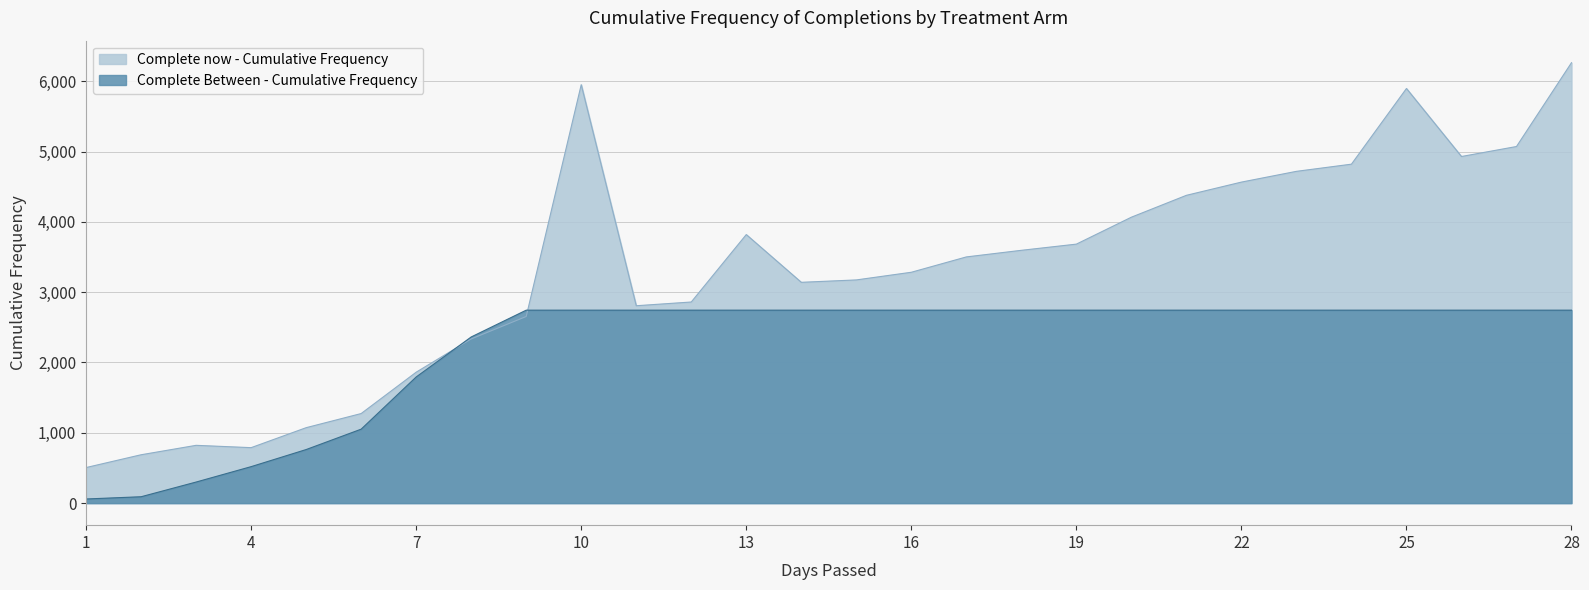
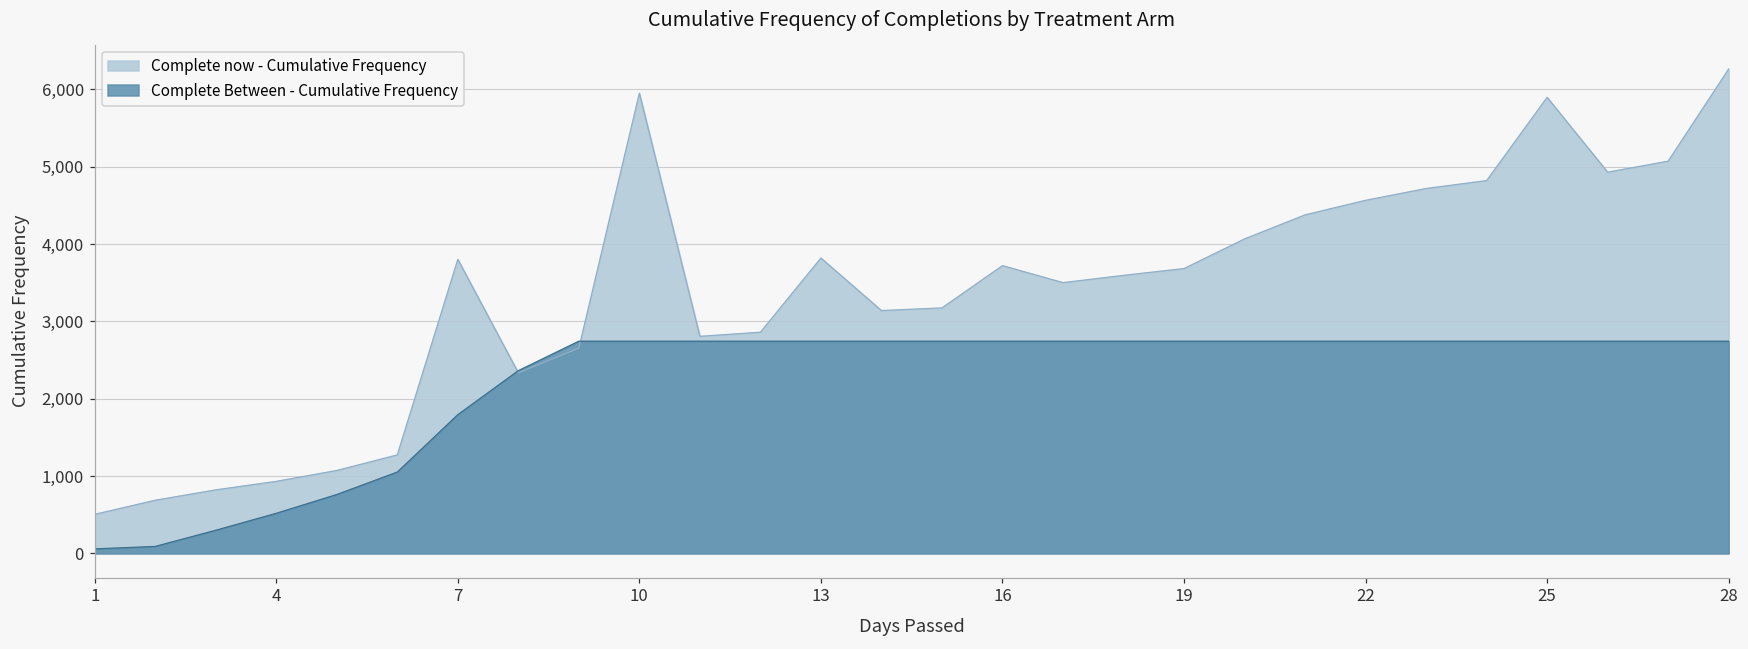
  {
    "Complete now - Cumulative Frequency": {
      "1": "500",
-     "4": "800",
-     "7": "1,900",
+     "4": "900",
+     "7": "3,800",
      "10": "6,000",
      "13": "3,800",
-     "16": "3,300",
+     "16": "3,700",
      "19": "3,700",
      "22": "4,600",
      "25": "5,900",
      "28": "6,300"
    },
    "Complete Between - Cumulative Frequency": {
      "1": "100",
      "4": "500",
      "7": "1,800",
      "10": "2,700",
      "13": "2,700",
      "16": "2,700",
      "19": "2,700",
      "22": "2,700",
      "25": "2,700",
      "28": "2,700"
    }
  }
